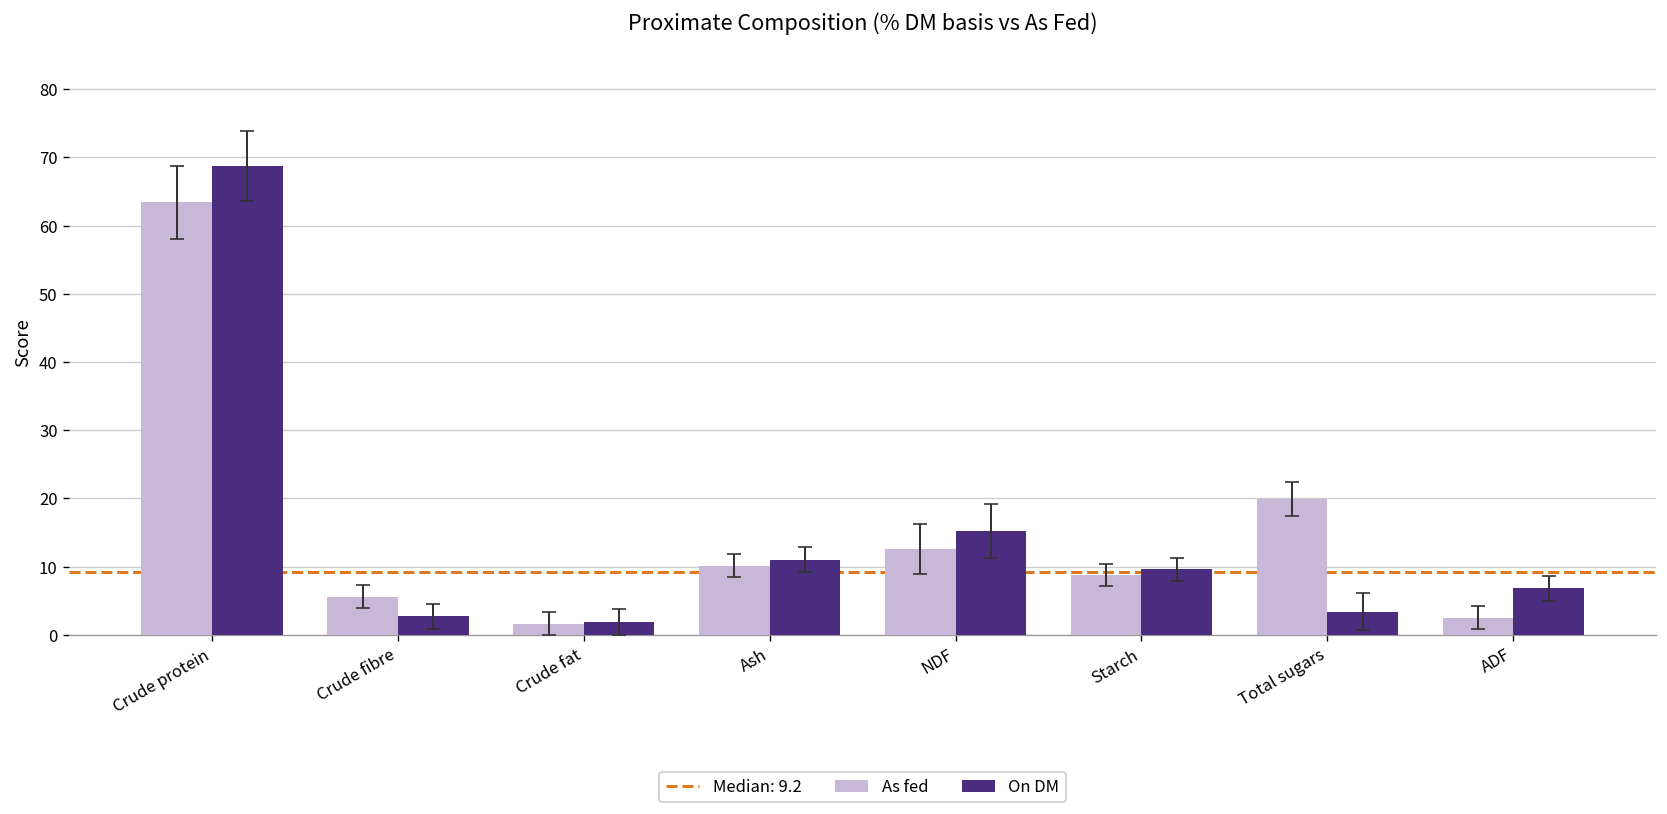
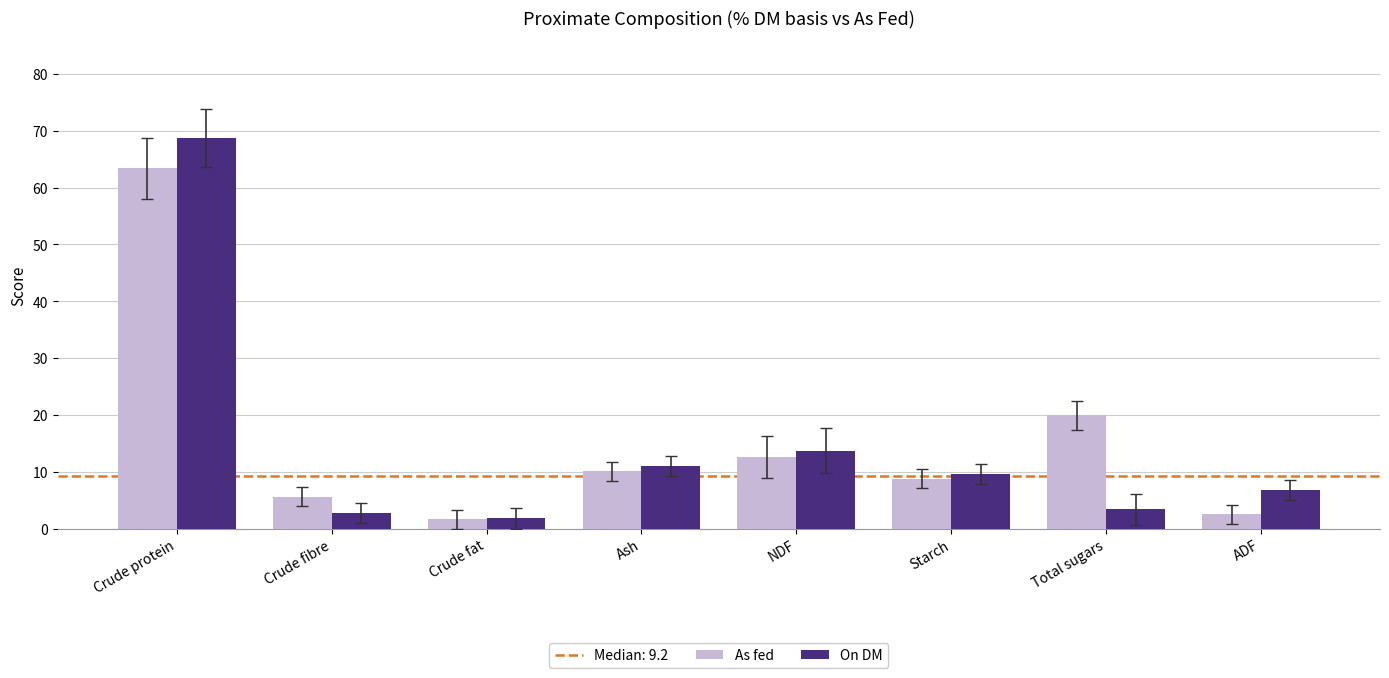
  {
    "As fed": {
      "Crude protein": 63,
      "Crude fibre": 6,
      "Crude fat": 2,
      "Ash": 10,
      "NDF": 13,
      "Starch": 9,
      "Total sugars": 20,
      "ADF": 3
    },
    "On DM": {
      "Crude protein": 69,
      "Crude fibre": 3,
      "Crude fat": 2,
      "Ash": 11,
-     "NDF": 15,
+     "NDF": 14,
      "Starch": 10,
      "Total sugars": 3,
      "ADF": 7
    }
  }
